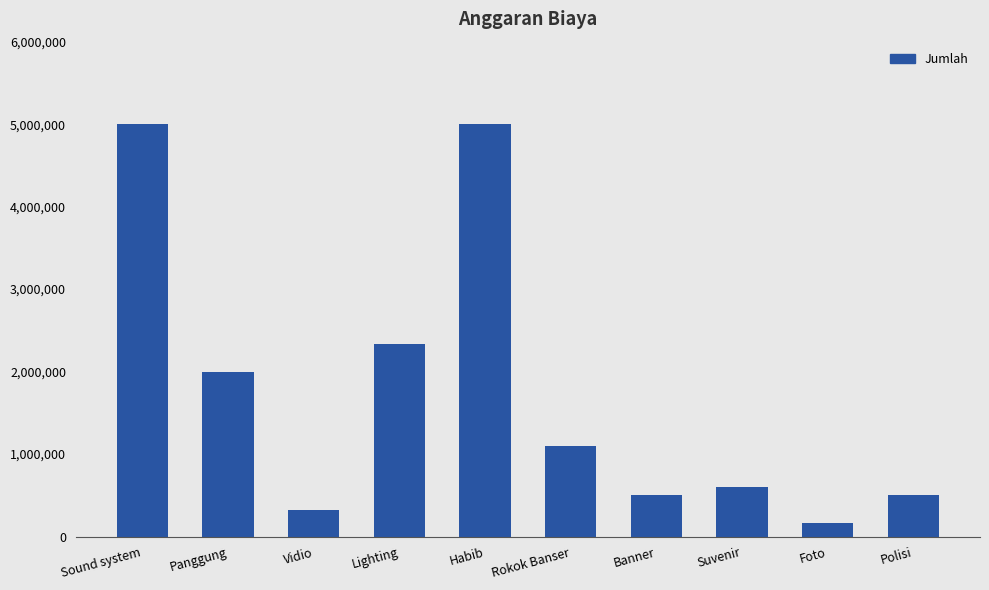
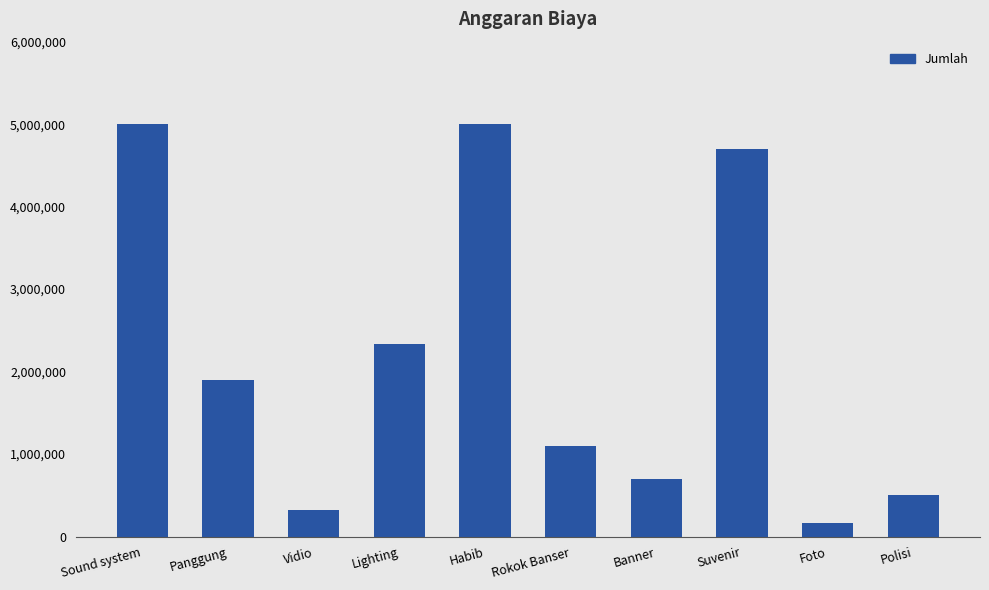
  {
    "Sound system": "5,000,000",
-   "Panggung": "2,000,000",
+   "Panggung": "1,900,000",
    "Vidio": "300,000",
    "Lighting": "2,300,000",
    "Habib": "5,000,000",
    "Rokok Banser": "1,100,000",
-   "Banner": "500,000",
-   "Suvenir": "600,000",
+   "Banner": "700,000",
+   "Suvenir": "4,700,000",
    "Foto": "200,000",
    "Polisi": "500,000"
  }
